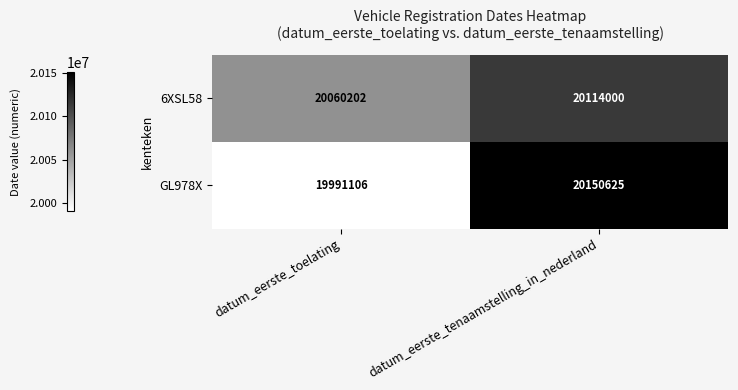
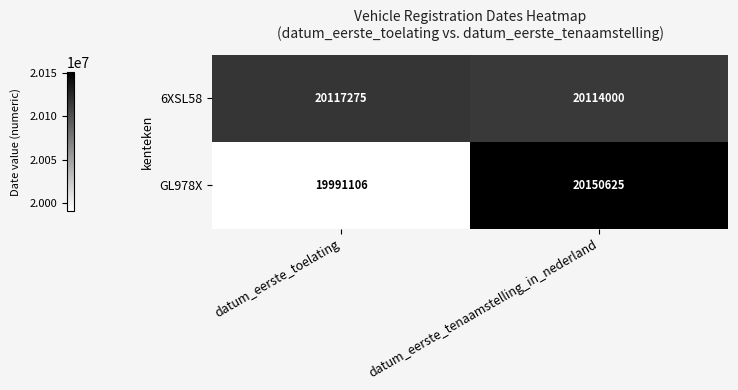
  {
    "6XSL58": {
-     "datum_eerste_toelating": 20060202,
+     "datum_eerste_toelating": 20117275,
      "datum_eerste_tenaamstelling_in_nederland": 20114000
    },
    "GL978X": {
      "datum_eerste_toelating": 19991106,
      "datum_eerste_tenaamstelling_in_nederland": 20150625
    }
  }
